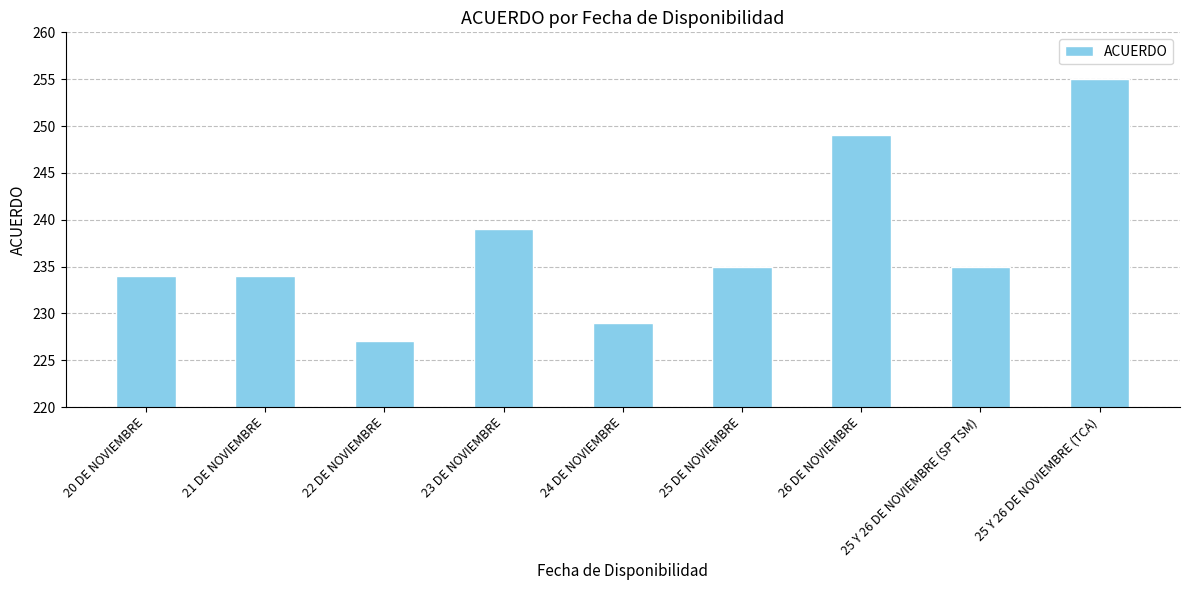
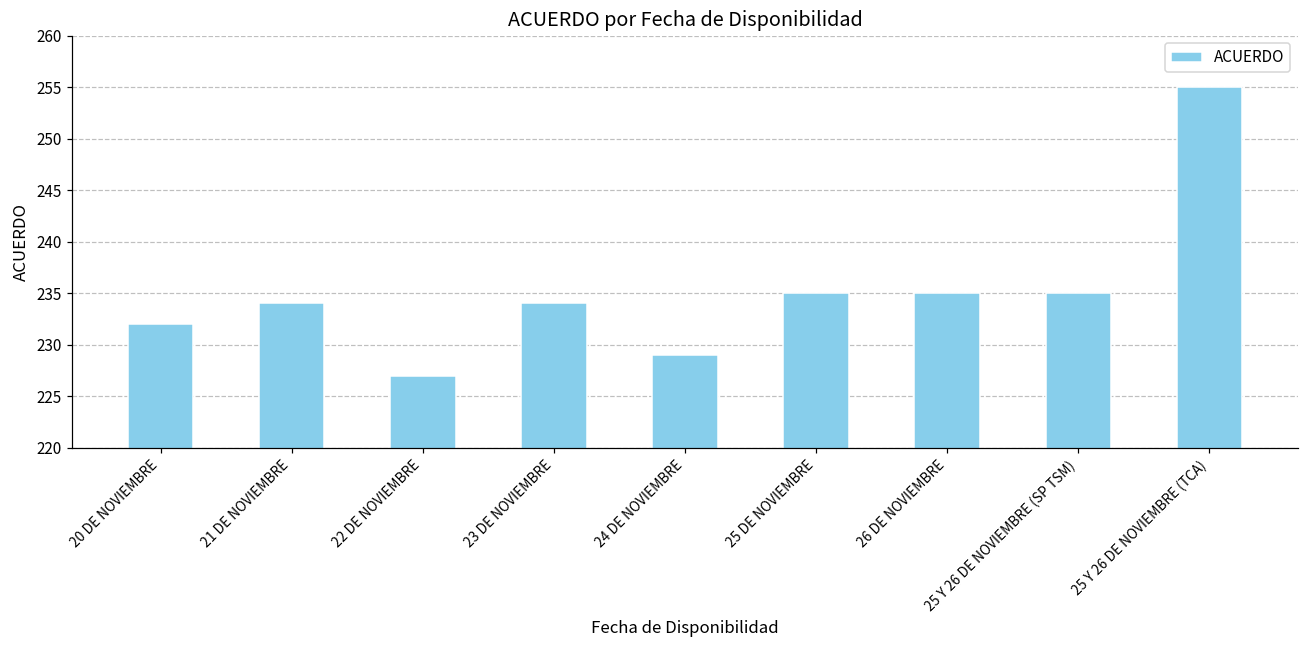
  {
-   "20 DE NOVIEMBRE": 234,
+   "20 DE NOVIEMBRE": 232,
    "21 DE NOVIEMBRE": 234,
    "22 DE NOVIEMBRE": 227,
-   "23 DE NOVIEMBRE": 239,
+   "23 DE NOVIEMBRE": 234,
    "24 DE NOVIEMBRE": 229,
    "25 DE NOVIEMBRE": 235,
-   "26 DE NOVIEMBRE": 249,
+   "26 DE NOVIEMBRE": 235,
    "25 Y 26 DE NOVIEMBRE (SP TSM)": 235,
    "25 Y 26 DE NOVIEMBRE (TCA)": 255
  }
